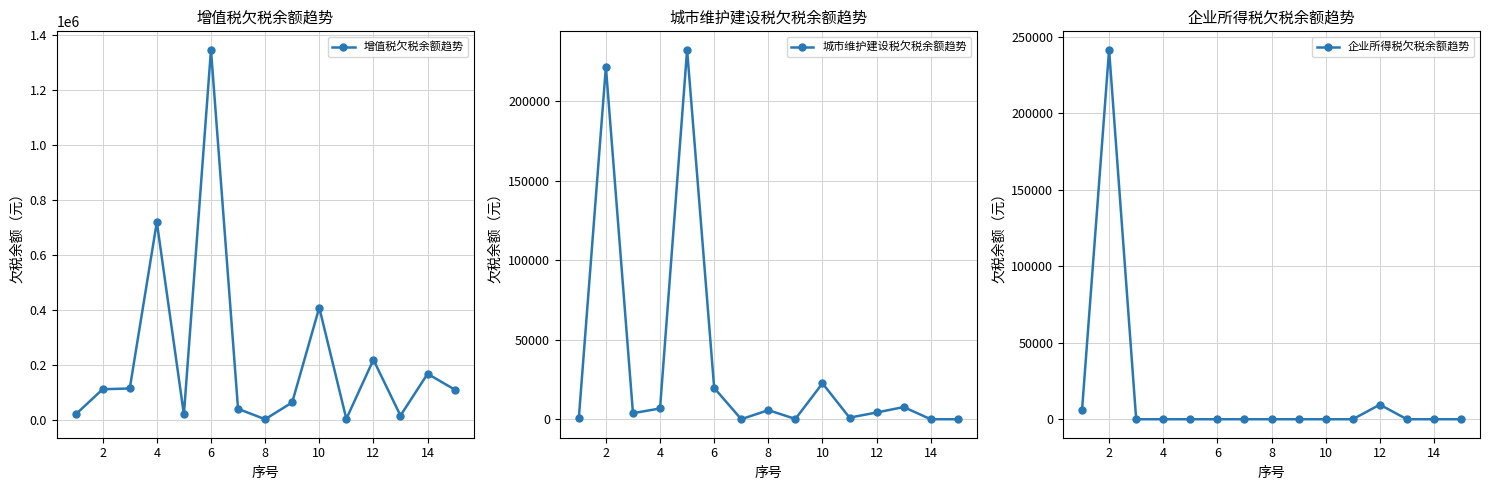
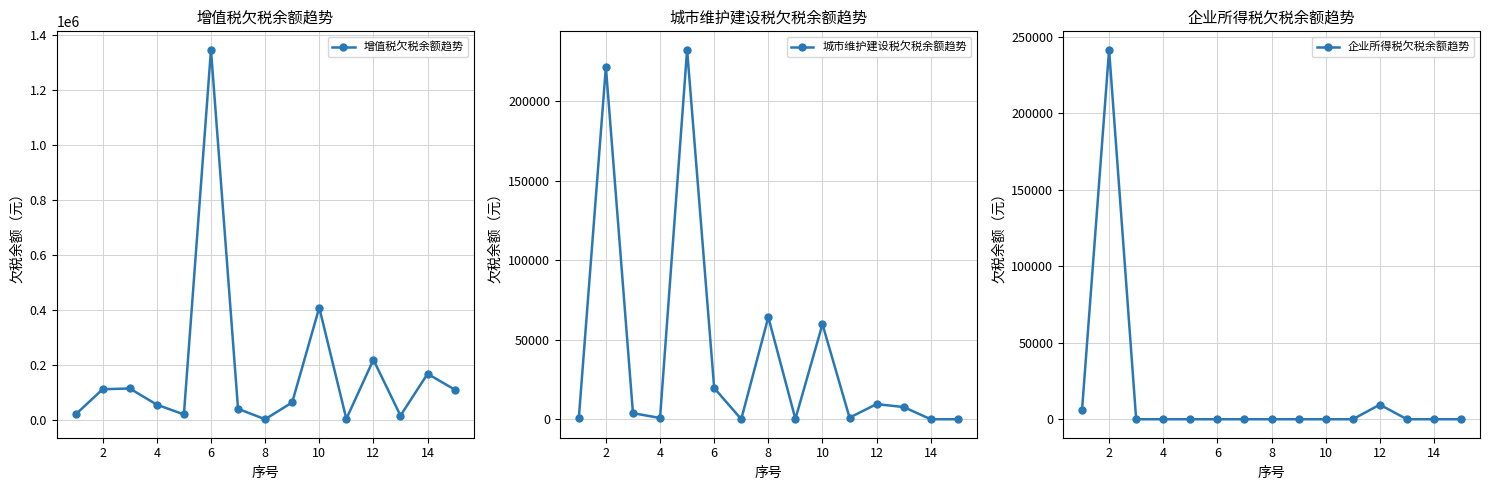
  {
    "增值税欠税余额趋势": {
      "2": 110000,
-     "4": 720000,
+     "4": 50000,
      "6": 1350000,
      "8": 0,
      "10": 410000,
      "12": 220000,
      "14": 170000
    },
    "城市维护建设税欠税余额趋势": {
      "2": 222000,
-     "4": 7000,
+     "4": 1000,
      "6": 20000,
-     "8": 6000,
-     "10": 23000,
-     "12": 4000,
+     "8": 64000,
+     "10": 60000,
+     "12": 10000,
      "14": 0
    },
    "企业所得税欠税余额趋势": {
      "2": 242000,
      "4": 0,
      "6": 0,
      "8": 0,
      "10": 0,
      "12": 10000,
      "14": 0
    }
  }
